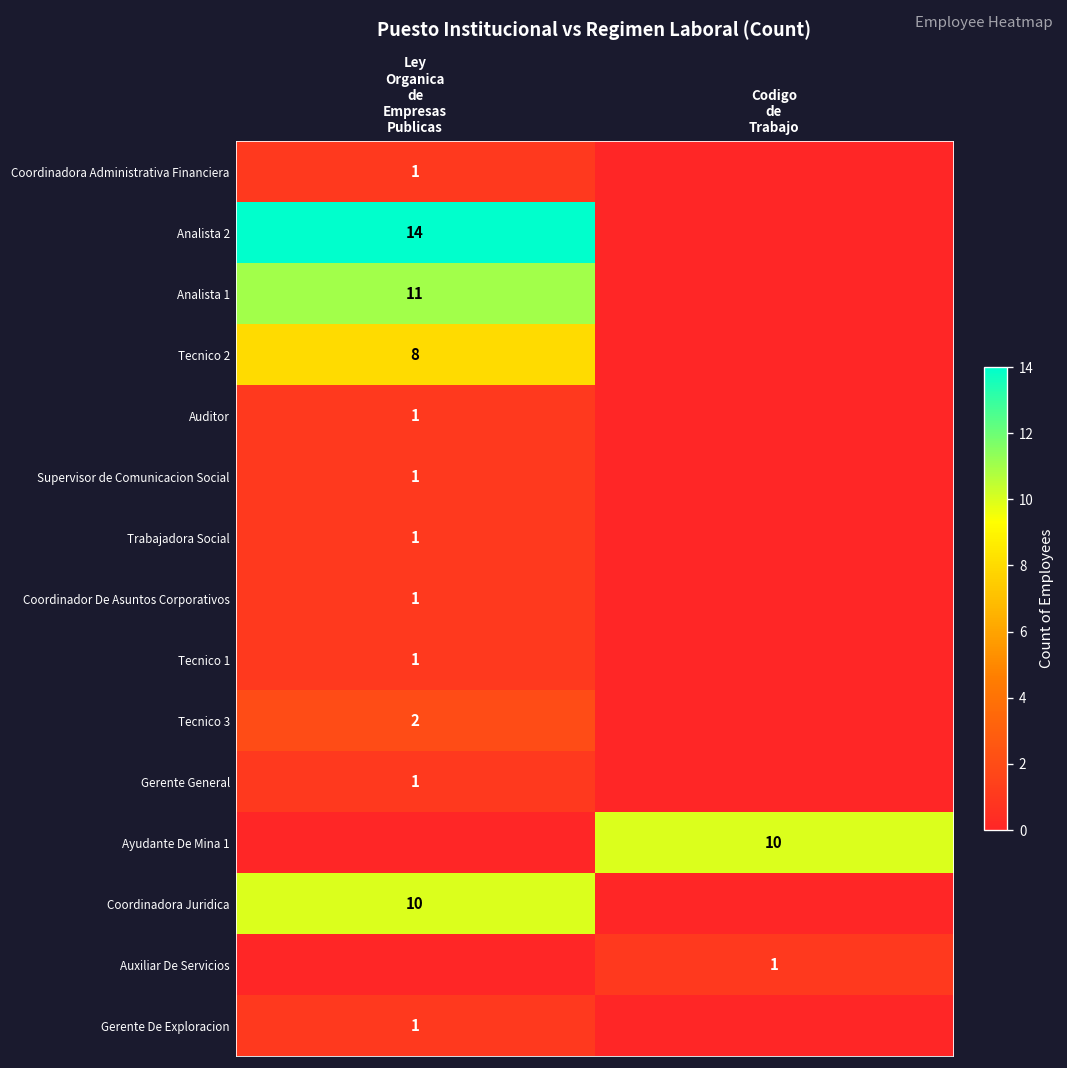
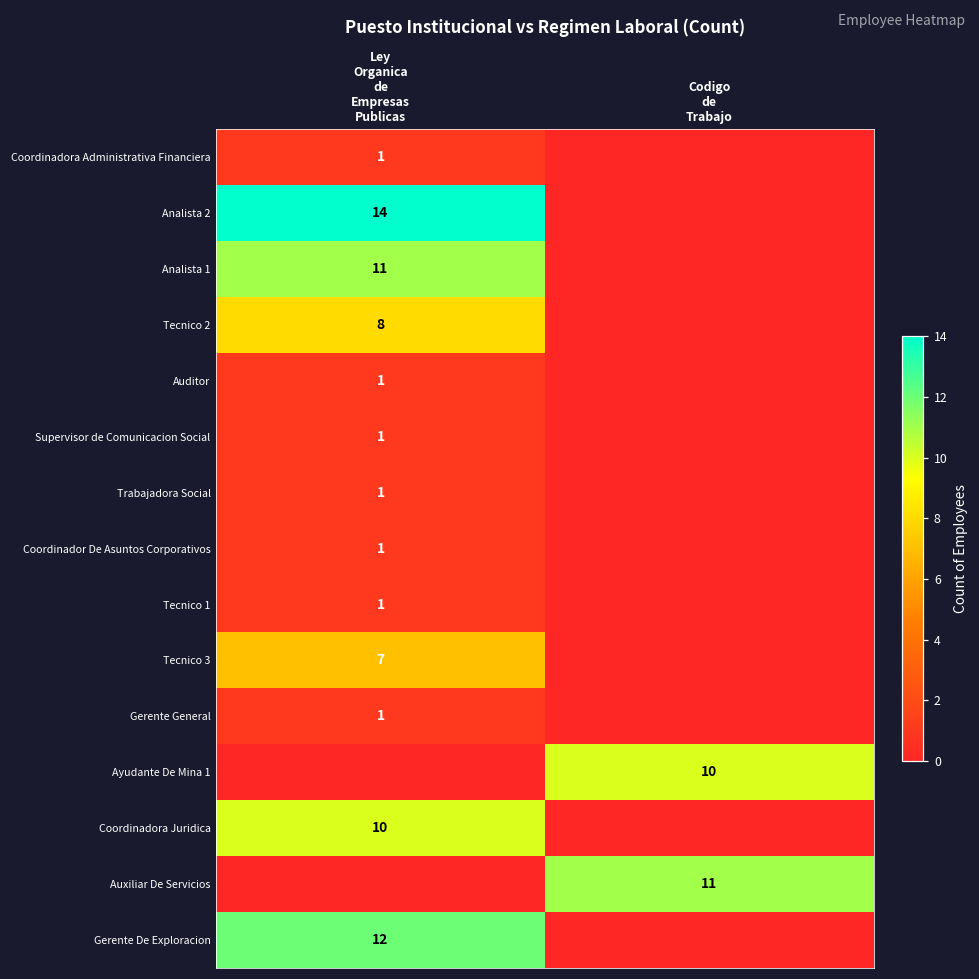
  {
    "Coordinadora Administrativa Financiera": {
      "Ley Organica de Empresas Publicas": 1
    },
    "Analista 2": {
      "Ley Organica de Empresas Publicas": 14
    },
    "Analista 1": {
      "Ley Organica de Empresas Publicas": 11
    },
    "Tecnico 2": {
      "Ley Organica de Empresas Publicas": 8
    },
    "Auditor": {
      "Ley Organica de Empresas Publicas": 1
    },
    "Supervisor de Comunicacion Social": {
      "Ley Organica de Empresas Publicas": 1
    },
    "Trabajadora Social": {
      "Ley Organica de Empresas Publicas": 1
    },
    "Coordinador De Asuntos Corporativos": {
      "Ley Organica de Empresas Publicas": 1
    },
    "Tecnico 1": {
      "Ley Organica de Empresas Publicas": 1
    },
    "Tecnico 3": {
-     "Ley Organica de Empresas Publicas": 2
+     "Ley Organica de Empresas Publicas": 7
    },
    "Gerente General": {
      "Ley Organica de Empresas Publicas": 1
    },
    "Ayudante De Mina 1": {
      "Codigo de Trabajo": 10
    },
    "Coordinadora Juridica": {
      "Ley Organica de Empresas Publicas": 10
    },
    "Auxiliar De Servicios": {
-     "Codigo de Trabajo": 1
+     "Codigo de Trabajo": 11
    },
    "Gerente De Exploracion": {
-     "Ley Organica de Empresas Publicas": 1
+     "Ley Organica de Empresas Publicas": 12
    }
  }
